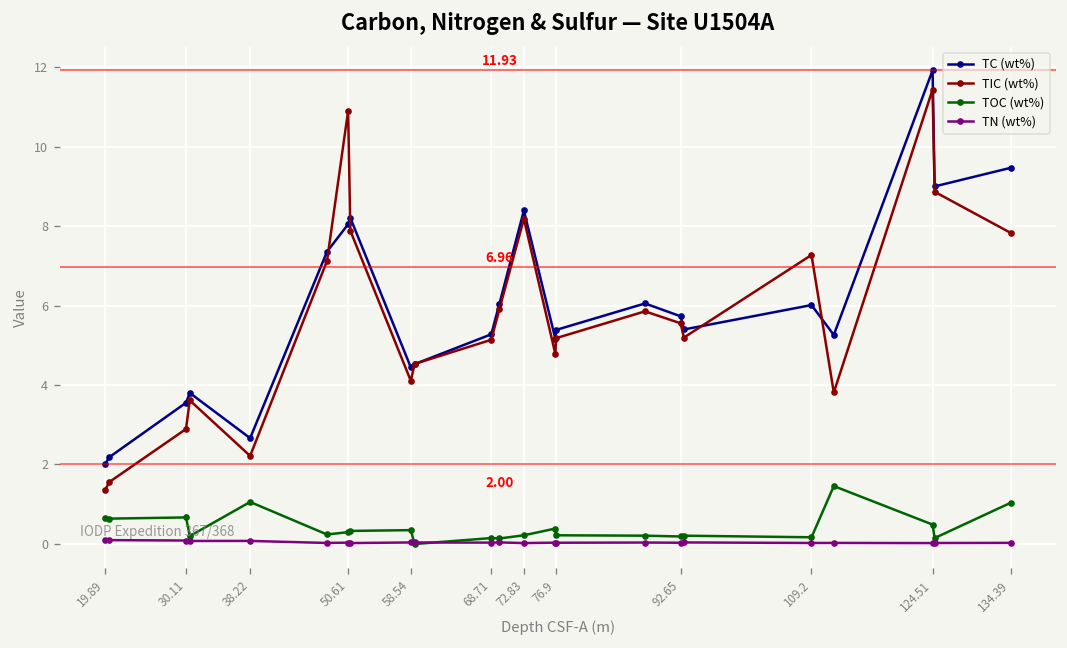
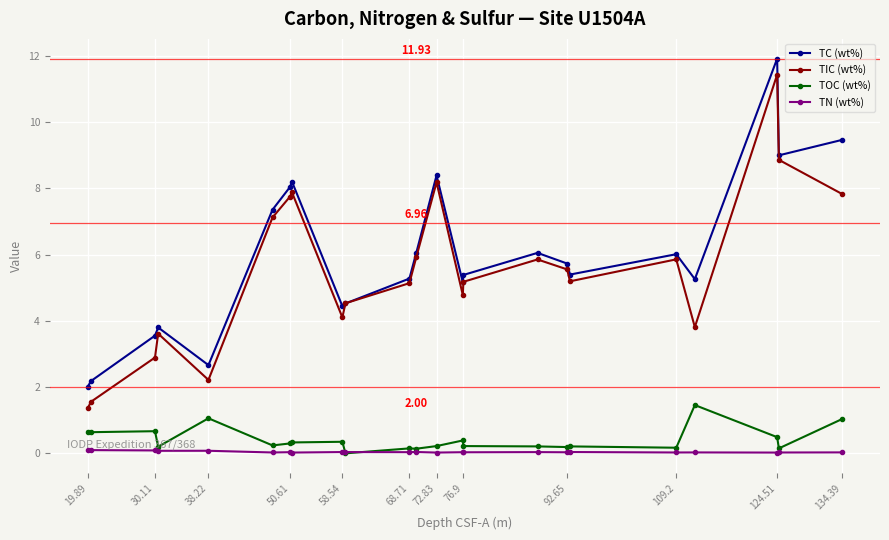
  {
    "TC (wt%)": {
      "19.89": 2.0,
      "30.11": 3.5,
      "38.22": 2.7,
      "50.61": 8.0,
      "58.54": 4.4,
      "68.71": 5.3,
      "72.83": 8.4,
      "76.9": 5.4,
      "92.65": 5.7,
      "109.2": 6.0,
      "124.51": 11.9,
      "134.39": 9.5
    },
    "TIC (wt%)": {
      "19.89": 1.3,
      "30.11": 2.9,
      "38.22": 2.2,
-     "50.61": 10.9,
+     "50.61": 7.8,
      "58.54": 4.1,
      "68.71": 5.1,
      "72.83": 8.2,
      "92.65": 5.6,
-     "109.2": 7.3,
+     "109.2": 5.9,
      "124.51": 11.4,
      "134.39": 7.8
    },
    "TOC (wt%)": {
      "19.89": 0.7,
      "30.11": 0.7,
      "38.22": 1.1,
      "50.61": 0.3,
      "58.54": 0.3,
      "68.71": 0.1,
      "72.83": 0.2,
      "76.9": 0.2,
      "92.65": 0.2,
      "109.2": 0.2,
      "124.51": 0.5,
      "134.39": 1.0
    },
    "TN (wt%)": {
      "19.89": 0.1,
      "30.11": 0.1,
      "38.22": 0.1,
      "50.61": 0.0,
      "58.54": 0.0,
      "68.71": 0.0,
      "72.83": 0.0,
      "76.9": 0.0,
      "92.65": 0.0,
      "109.2": 0.0,
      "124.51": 0.0,
      "134.39": 0.0
    }
  }
